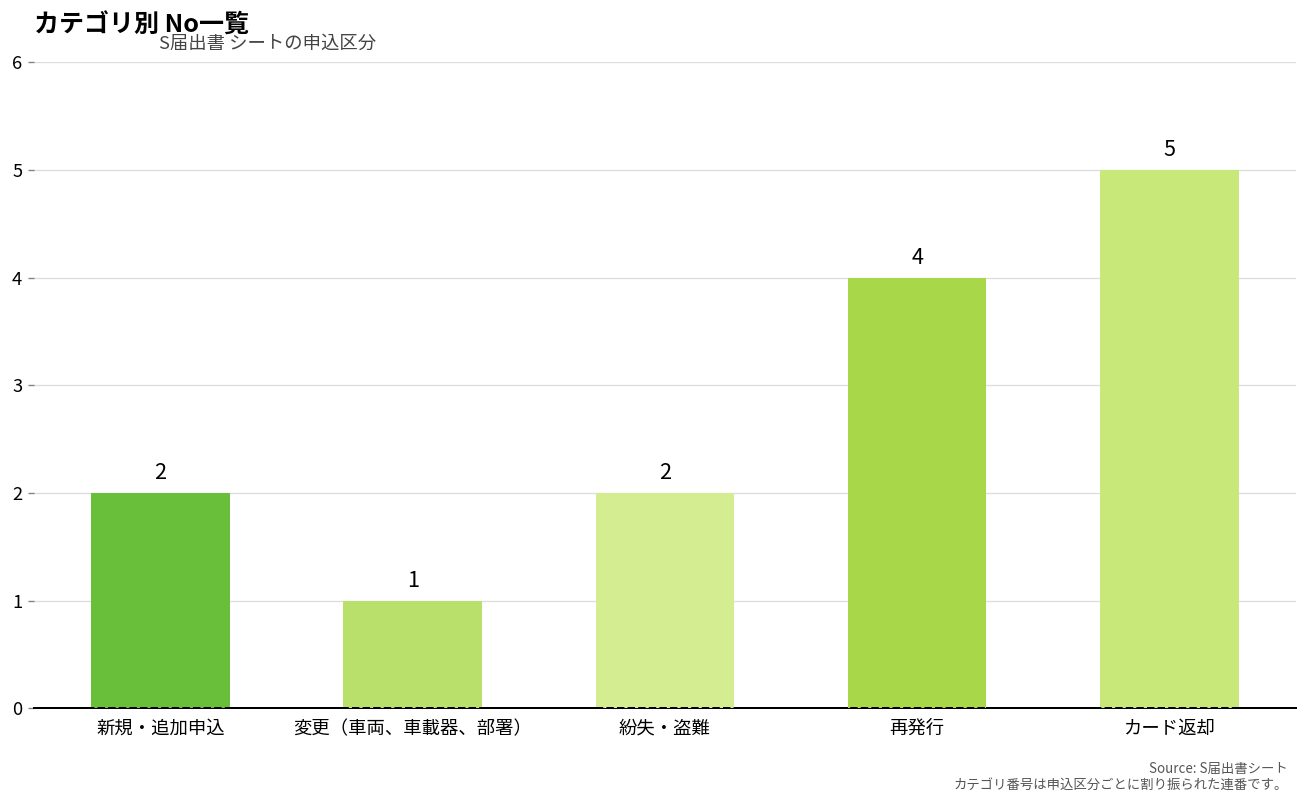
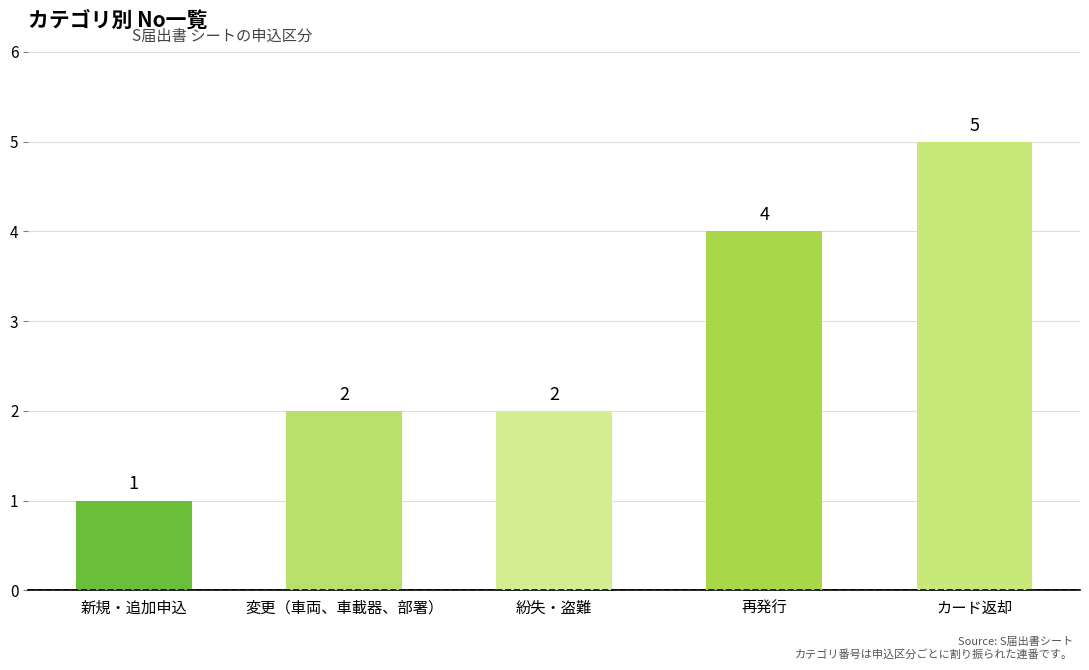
  {
-   "新規・追加申込": 2,
-   "変更（車両、車載器、部署）": 1,
+   "新規・追加申込": 1,
+   "変更（車両、車載器、部署）": 2,
    "紛失・盗難": 2,
    "再発行": 4,
    "カード返却": 5
  }
